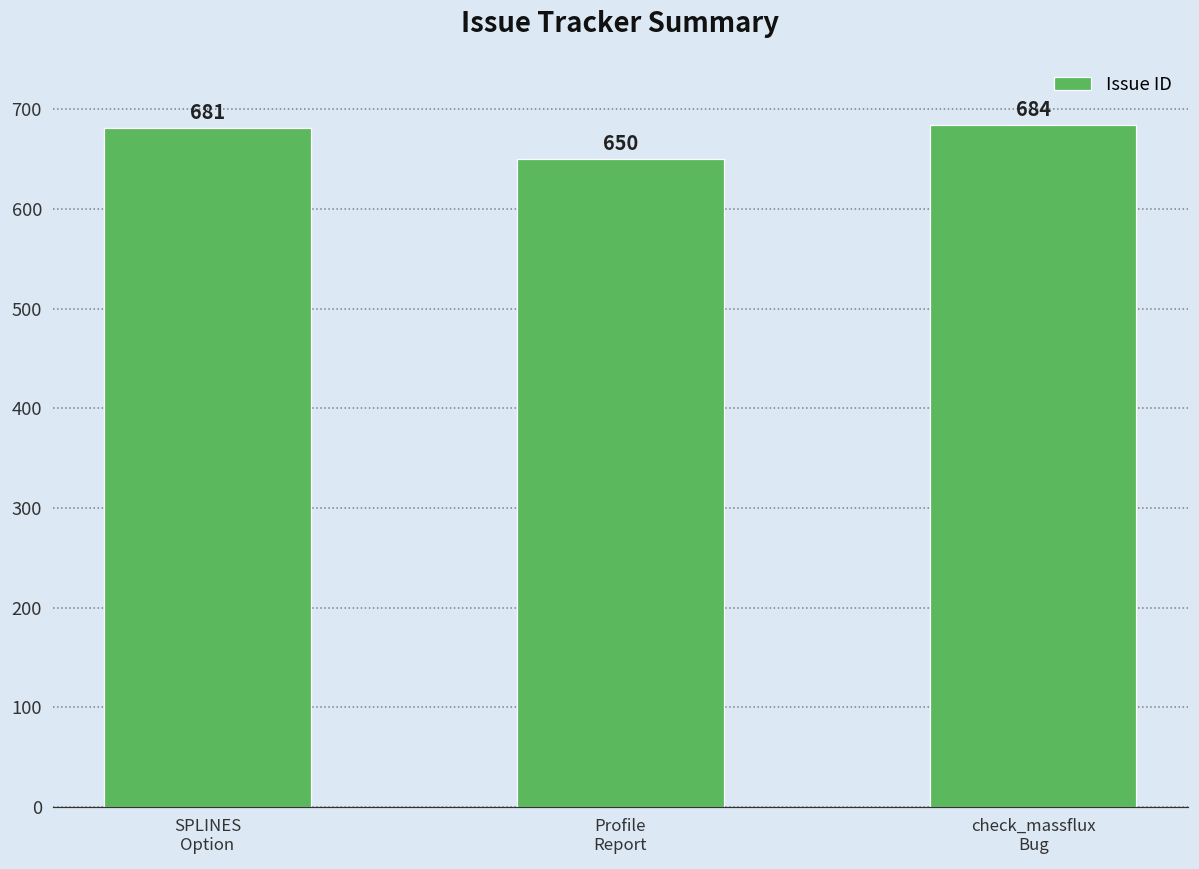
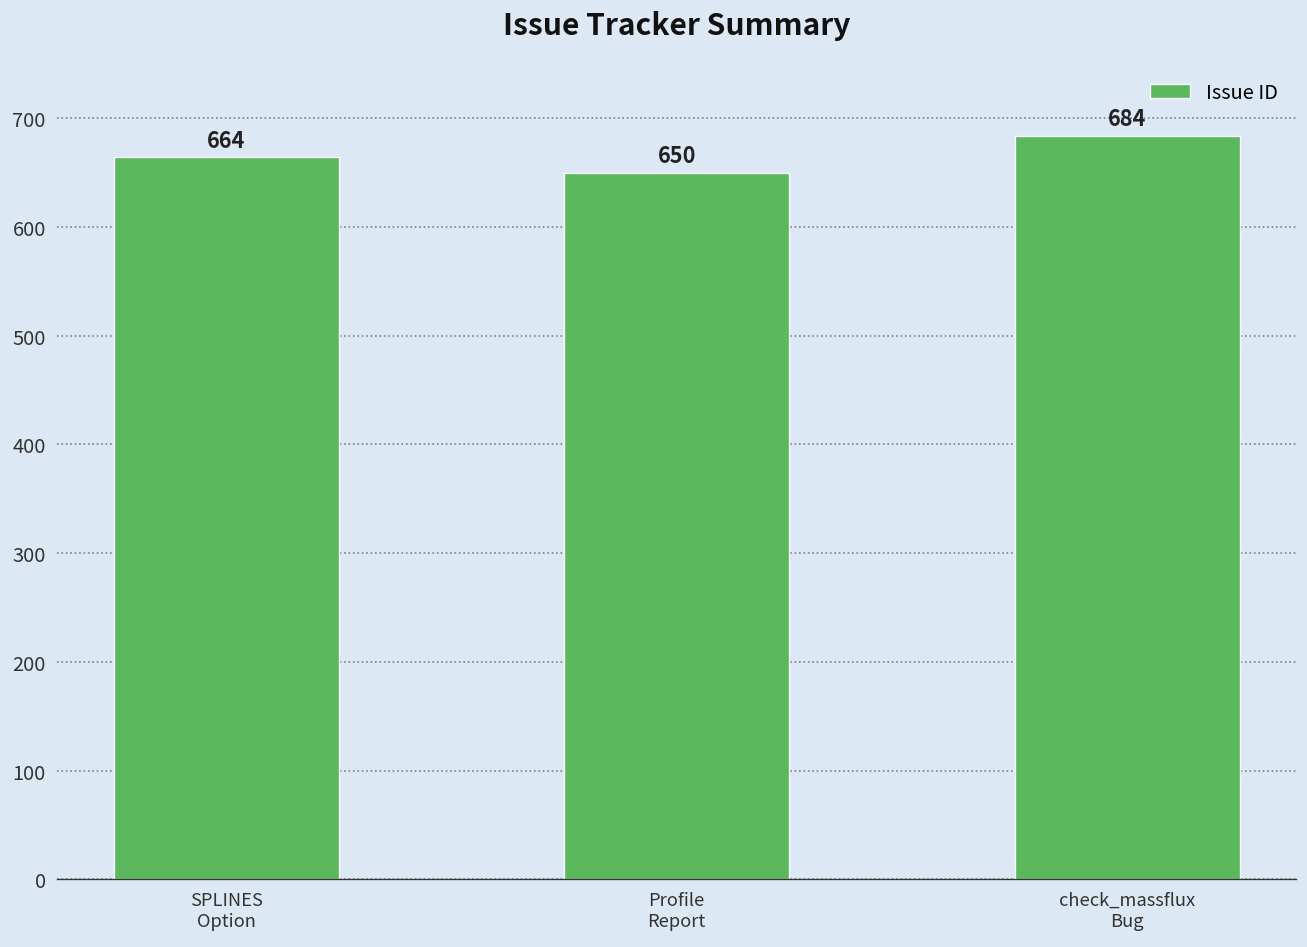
  {
-   "SPLINES Option": 681,
+   "SPLINES Option": 664,
    "Profile Report": 650,
    "check_massflux Bug": 684
  }
